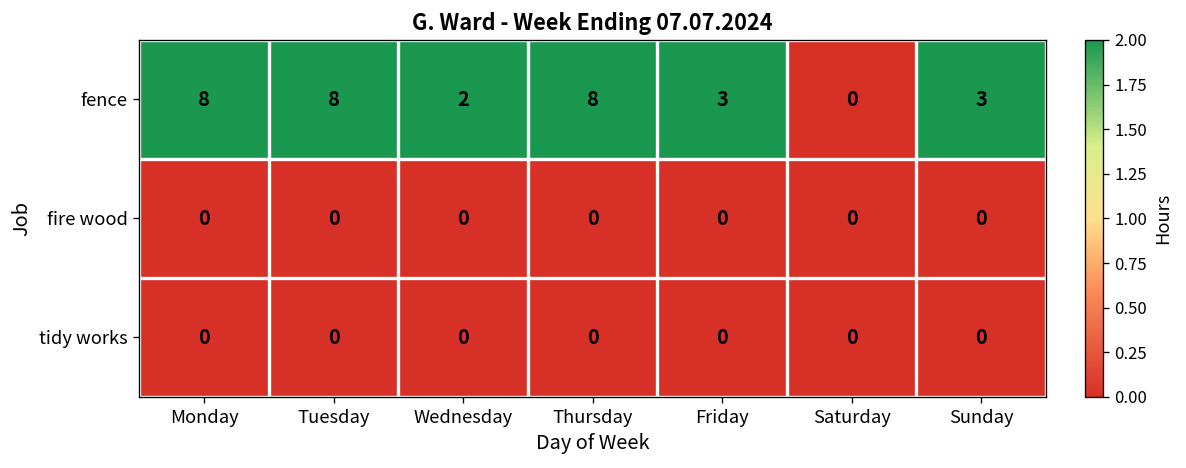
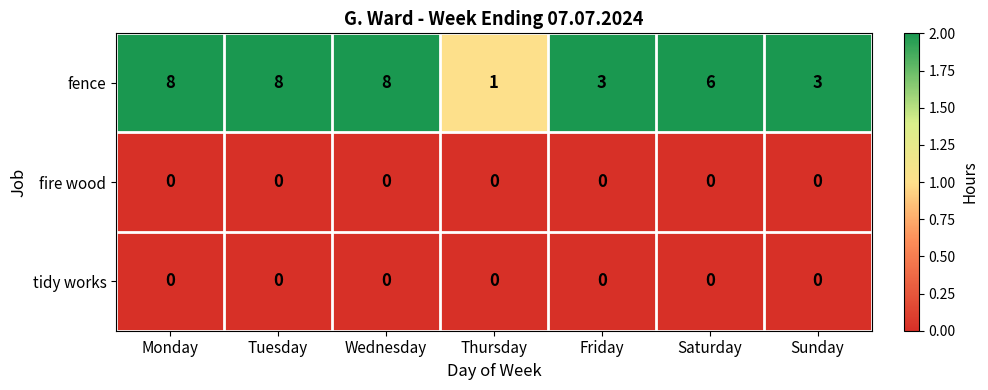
  {
    "fence": {
      "Monday": 8,
      "Tuesday": 8,
-     "Wednesday": 2,
-     "Thursday": 8,
+     "Wednesday": 8,
+     "Thursday": 1,
      "Friday": 3,
-     "Saturday": 0,
+     "Saturday": 6,
      "Sunday": 3
    },
    "fire wood": {
      "Monday": 0,
      "Tuesday": 0,
      "Wednesday": 0,
      "Thursday": 0,
      "Friday": 0,
      "Saturday": 0,
      "Sunday": 0
    },
    "tidy works": {
      "Monday": 0,
      "Tuesday": 0,
      "Wednesday": 0,
      "Thursday": 0,
      "Friday": 0,
      "Saturday": 0,
      "Sunday": 0
    }
  }
